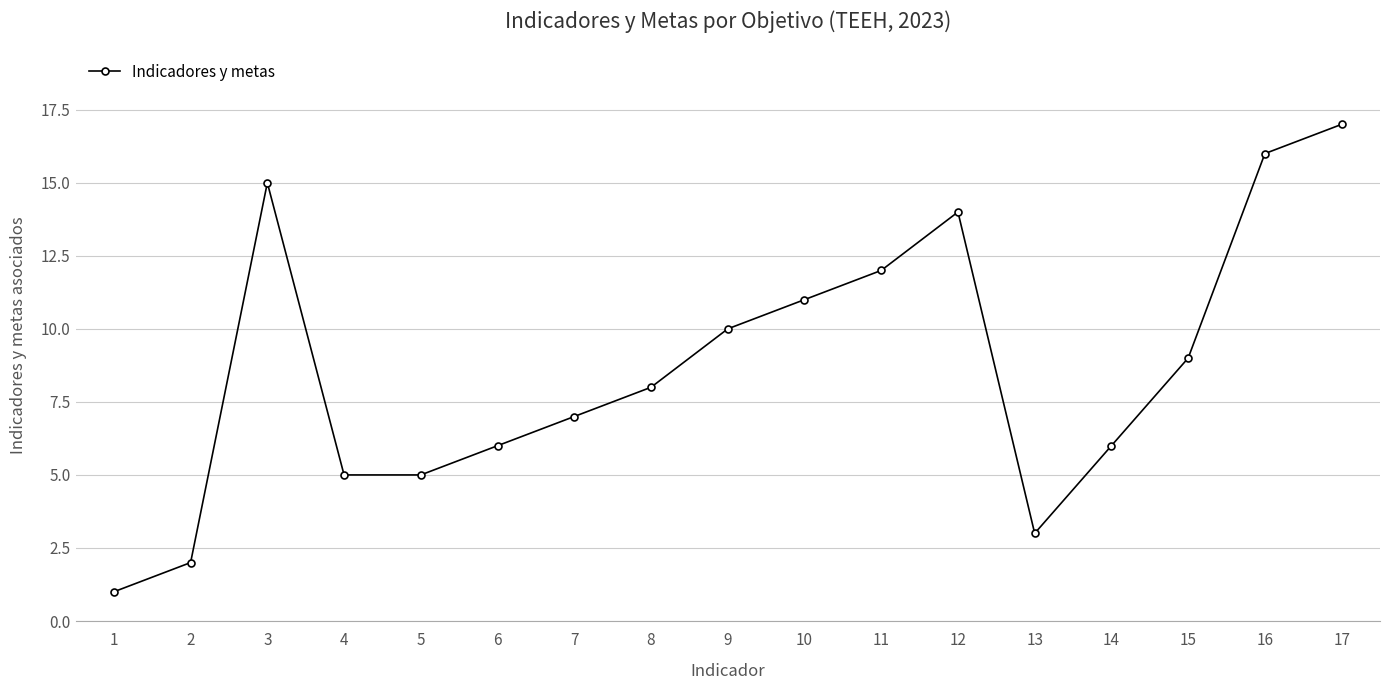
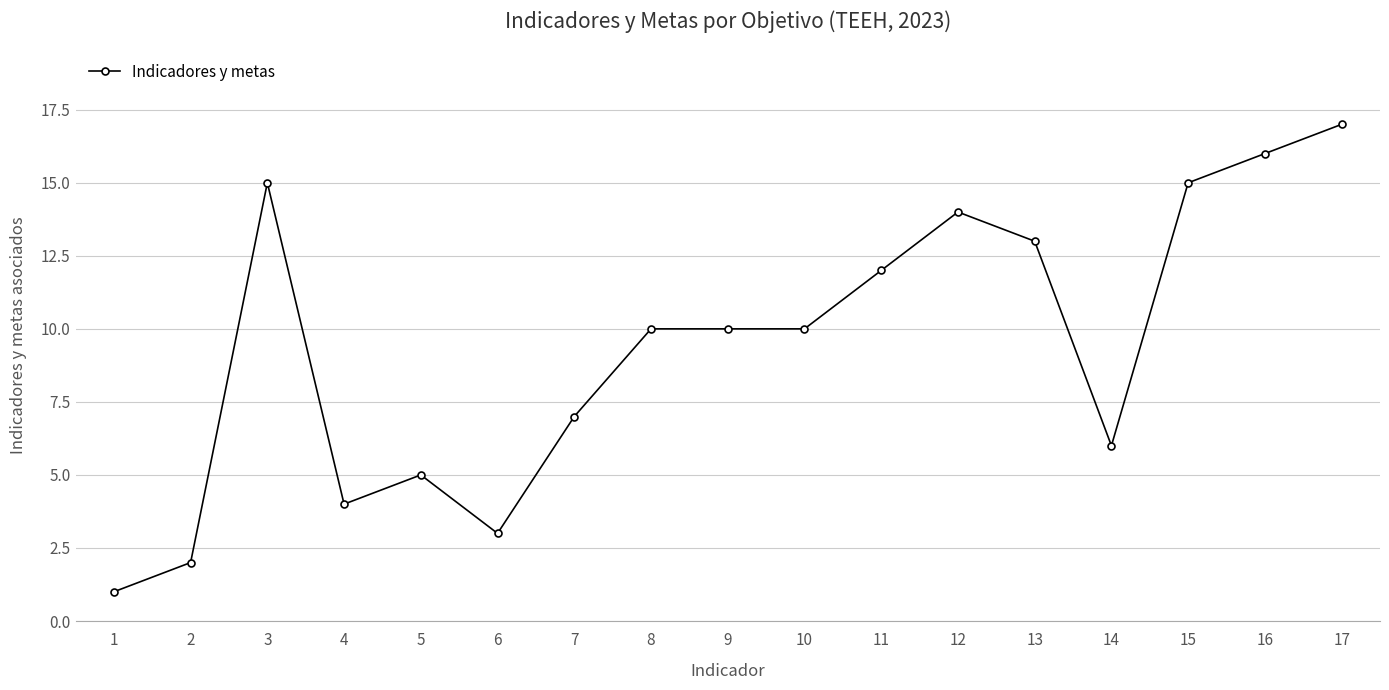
  {
    "1": 1,
    "2": 2,
    "3": 15,
-   "4": 5,
+   "4": 4,
    "5": 5,
-   "6": 6,
+   "6": 3,
    "7": 7,
-   "8": 8,
+   "8": 10,
    "9": 10,
-   "10": 11,
+   "10": 10,
    "11": 12,
    "12": 14,
-   "13": 3,
+   "13": 13,
    "14": 6,
-   "15": 9,
+   "15": 15,
    "16": 16,
    "17": 17
  }
